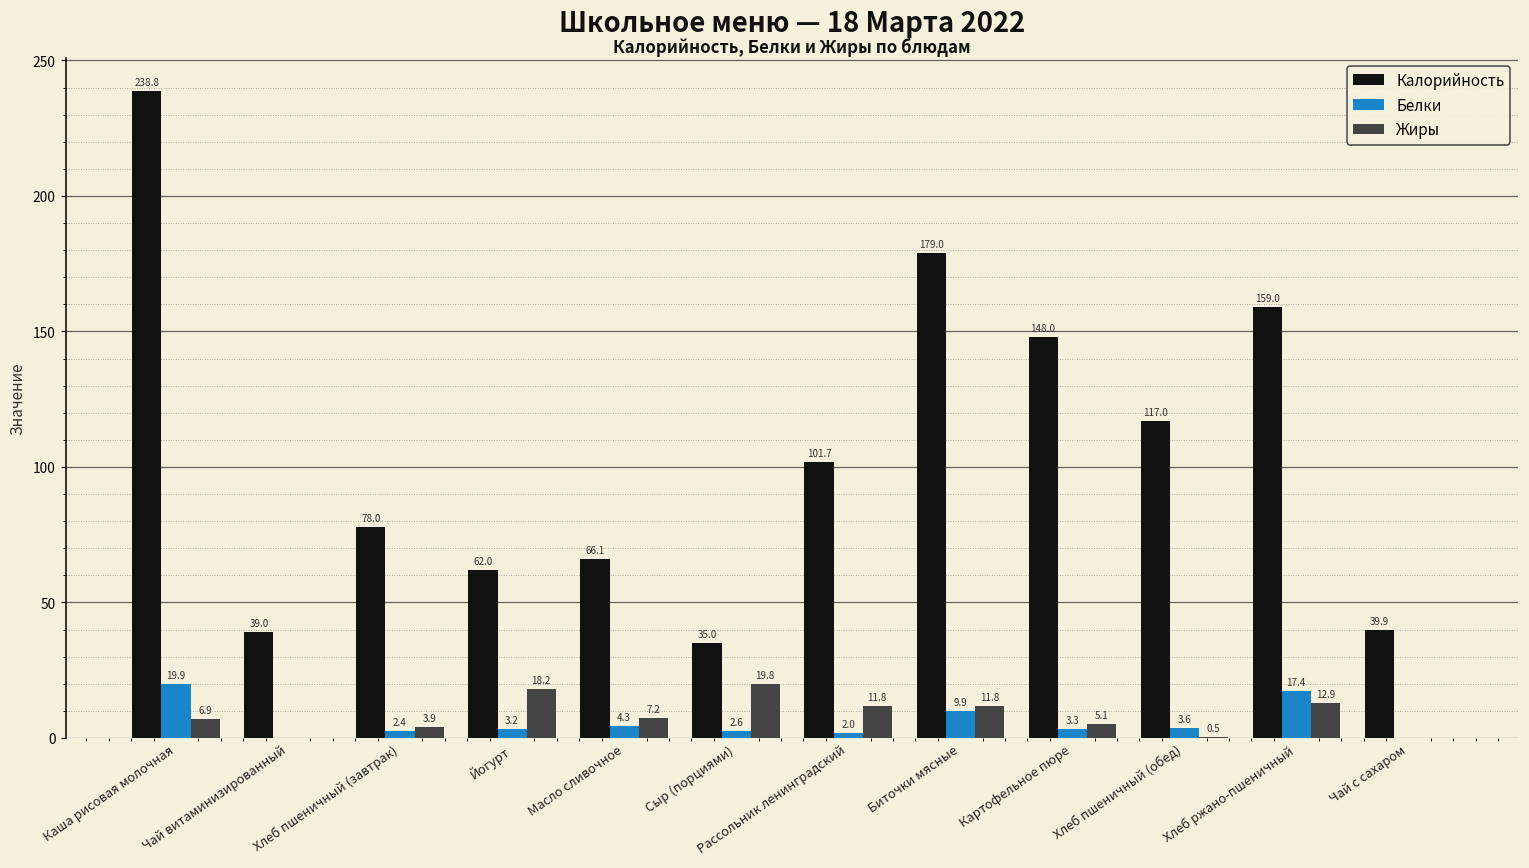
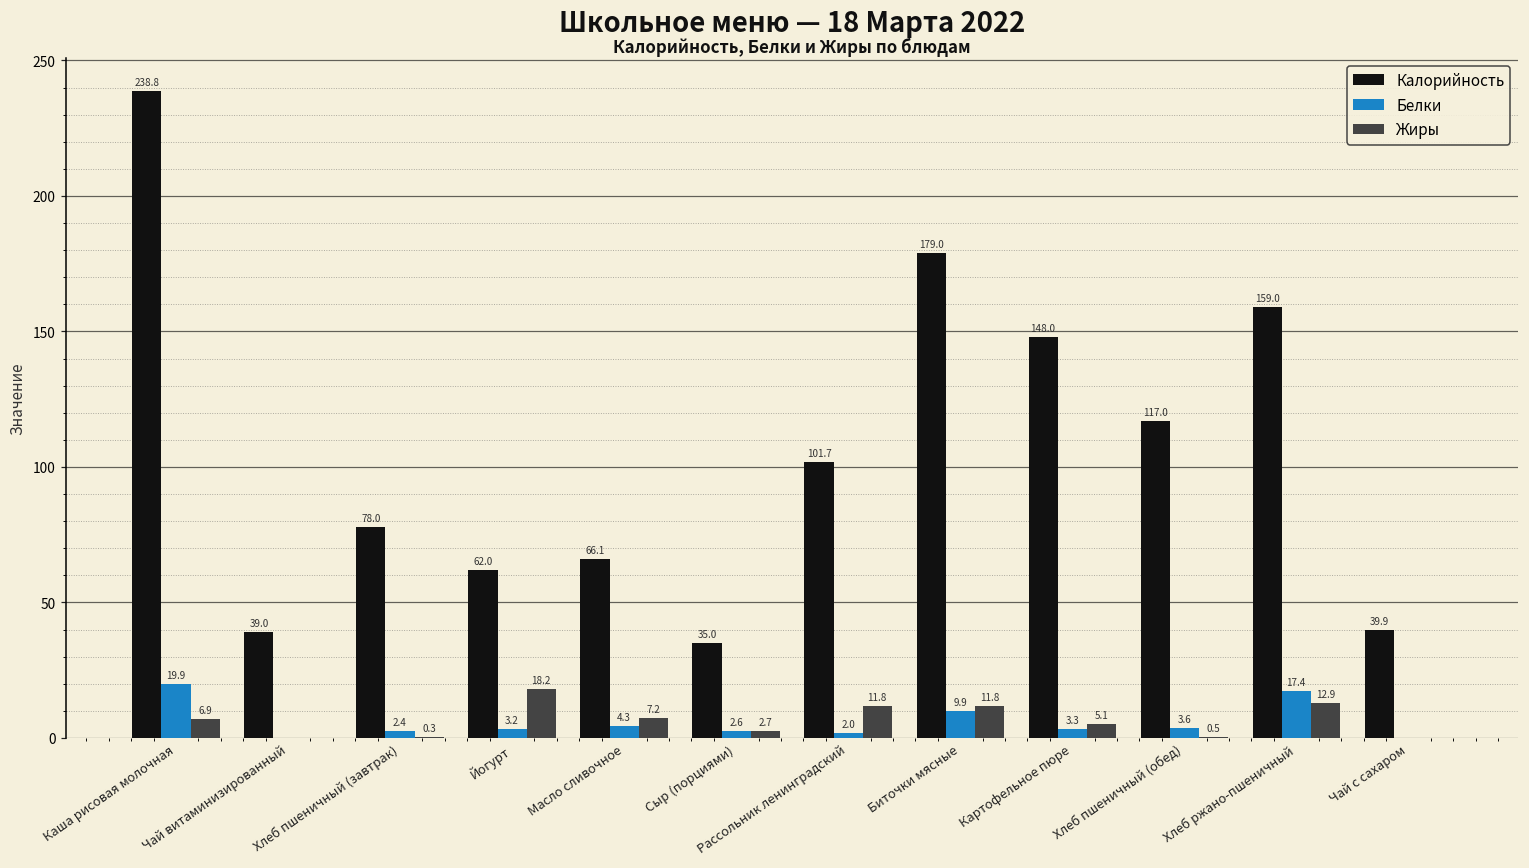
  {
    "Калорийность": {
      "Каша рисовая молочная": 238.8,
      "Чай витаминизированный": 39.0,
      "Хлеб пшеничный (завтрак)": 78.0,
      "Йогурт": 62.0,
      "Масло сливочное": 66.1,
      "Сыр (порциями)": 35.0,
      "Рассольник ленинградский": 101.7,
      "Биточки мясные": 179.0,
      "Картофельное пюре": 148.0,
      "Хлеб пшеничный (обед)": 117.0,
      "Хлеб ржано-пшеничный": 159.0,
      "Чай с сахаром": 39.9
    },
    "Белки": {
      "Каша рисовая молочная": 19.9,
      "Хлеб пшеничный (завтрак)": 2.4,
      "Йогурт": 3.2,
      "Масло сливочное": 4.3,
      "Сыр (порциями)": 2.6,
      "Рассольник ленинградский": 2.0,
      "Биточки мясные": 9.9,
      "Картофельное пюре": 3.3,
      "Хлеб пшеничный (обед)": 3.6,
      "Хлеб ржано-пшеничный": 17.4
    },
    "Жиры": {
      "Каша рисовая молочная": 6.9,
-     "Хлеб пшеничный (завтрак)": 3.9,
+     "Хлеб пшеничный (завтрак)": 0.3,
      "Йогурт": 18.2,
      "Масло сливочное": 7.2,
-     "Сыр (порциями)": 19.8,
+     "Сыр (порциями)": 2.7,
      "Рассольник ленинградский": 11.8,
      "Биточки мясные": 11.8,
      "Картофельное пюре": 5.1,
      "Хлеб пшеничный (обед)": 0.5,
      "Хлеб ржано-пшеничный": 12.9
    }
  }
